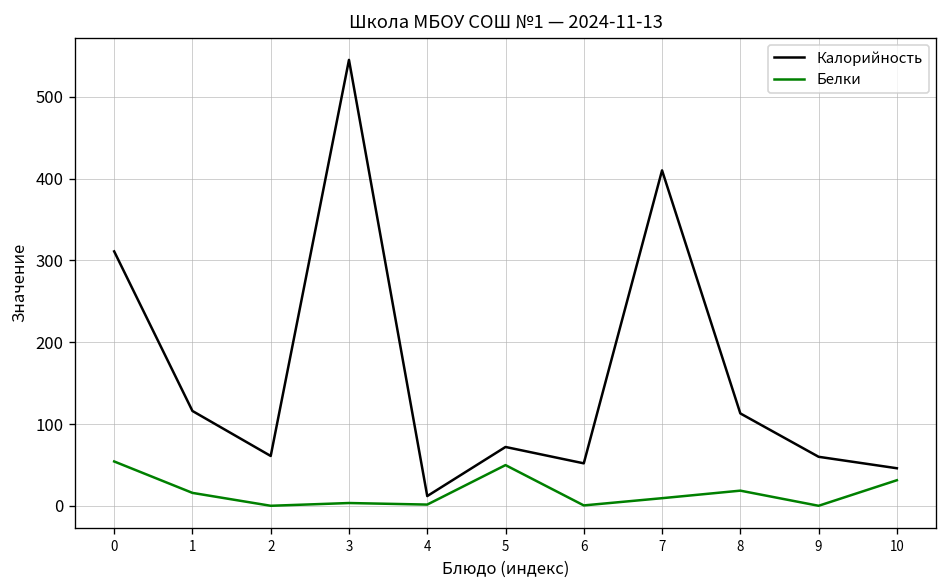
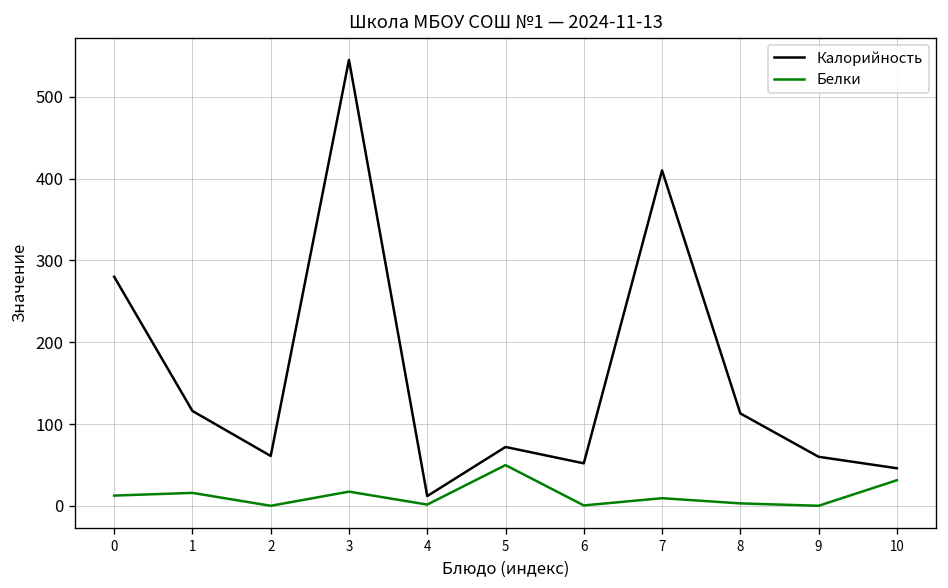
  {
    "Калорийность": {
-     "0": 310,
+     "0": 280,
      "1": 120,
      "2": 60,
      "3": 550,
      "4": 10,
      "5": 70,
      "6": 50,
      "7": 410,
      "8": 110,
      "9": 60,
      "10": 50
    },
    "Белки": {
-     "0": 50,
+     "0": 10,
      "1": 20,
      "2": 0,
-     "3": 0,
+     "3": 20,
      "4": 0,
      "5": 50,
      "6": 0,
      "7": 10,
-     "8": 20,
+     "8": 0,
      "9": 0,
      "10": 30
    }
  }
